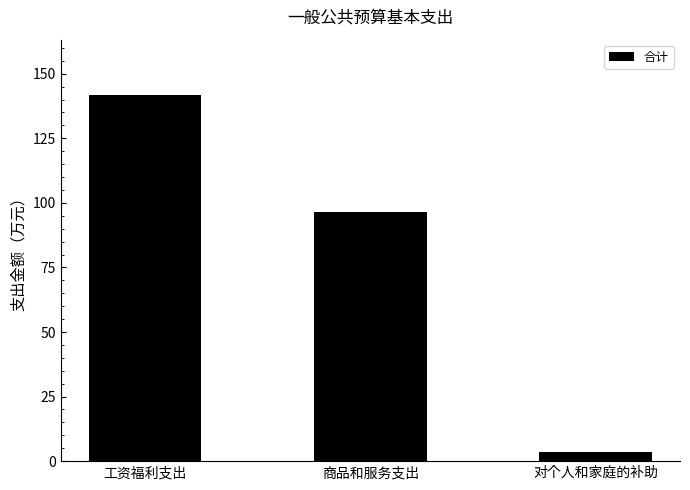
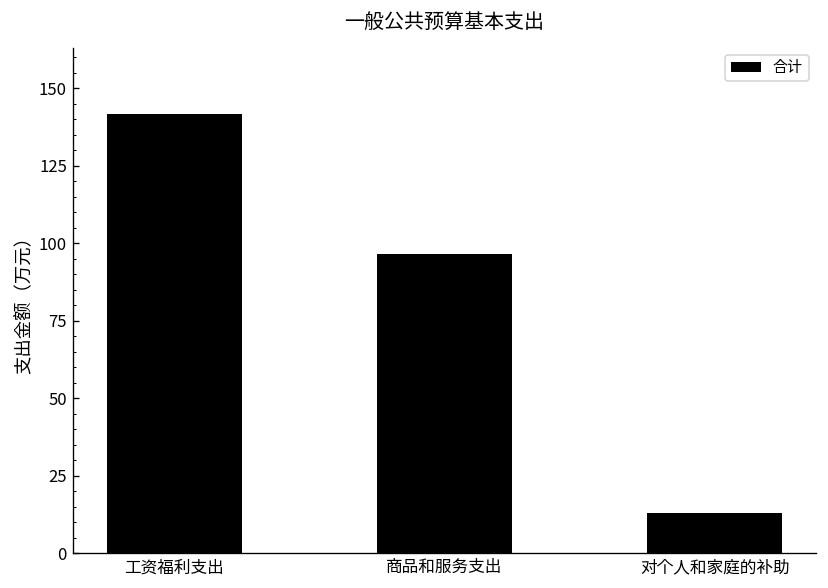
  {
    "工资福利支出": 142,
    "商品和服务支出": 97,
-   "对个人和家庭的补助": 4
+   "对个人和家庭的补助": 13
  }
